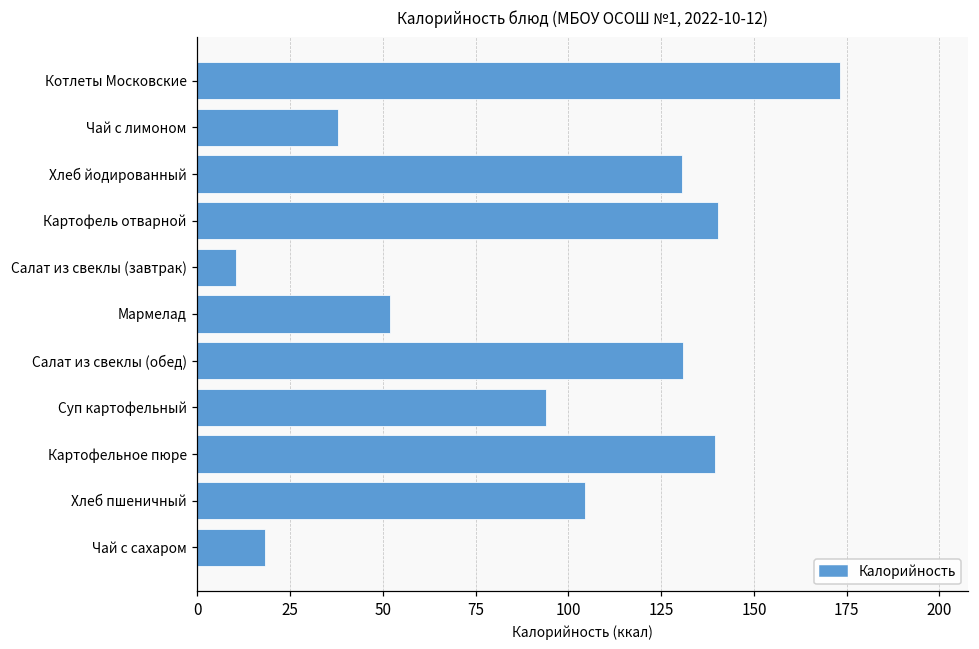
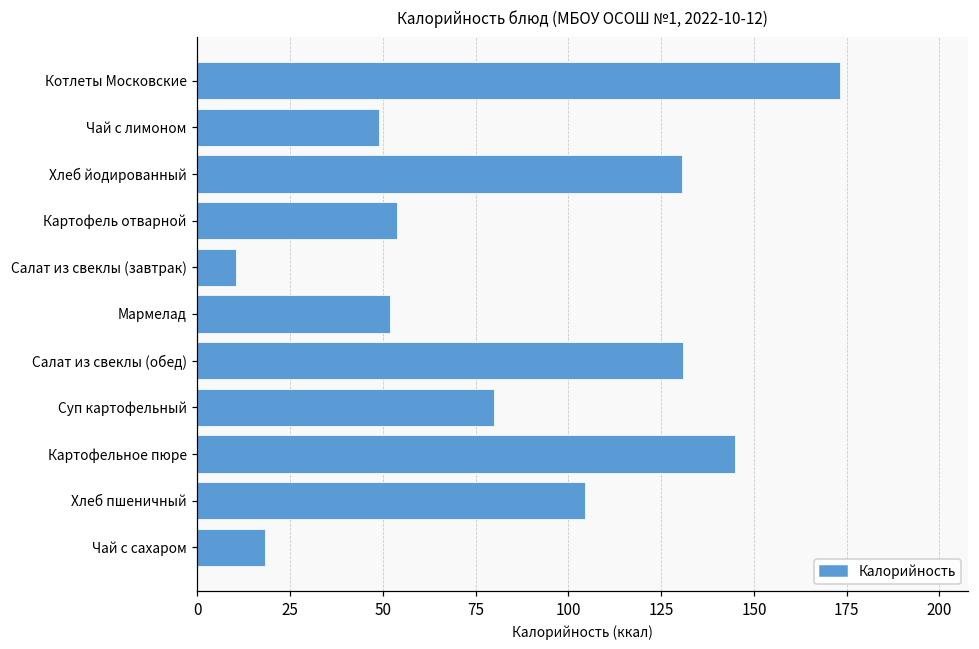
  {
    "Котлеты Московские": 173,
-   "Чай с лимоном": 38,
+   "Чай с лимоном": 49,
    "Хлеб йодированный": 131,
-   "Картофель отварной": 140,
+   "Картофель отварной": 54,
    "Салат из свеклы (завтрак)": 10,
    "Мармелад": 52,
    "Салат из свеклы (обед)": 131,
-   "Суп картофельный": 94,
-   "Картофельное пюре": 140,
+   "Суп картофельный": 80,
+   "Картофельное пюре": 145,
    "Хлеб пшеничный": 104,
    "Чай с сахаром": 18
  }
